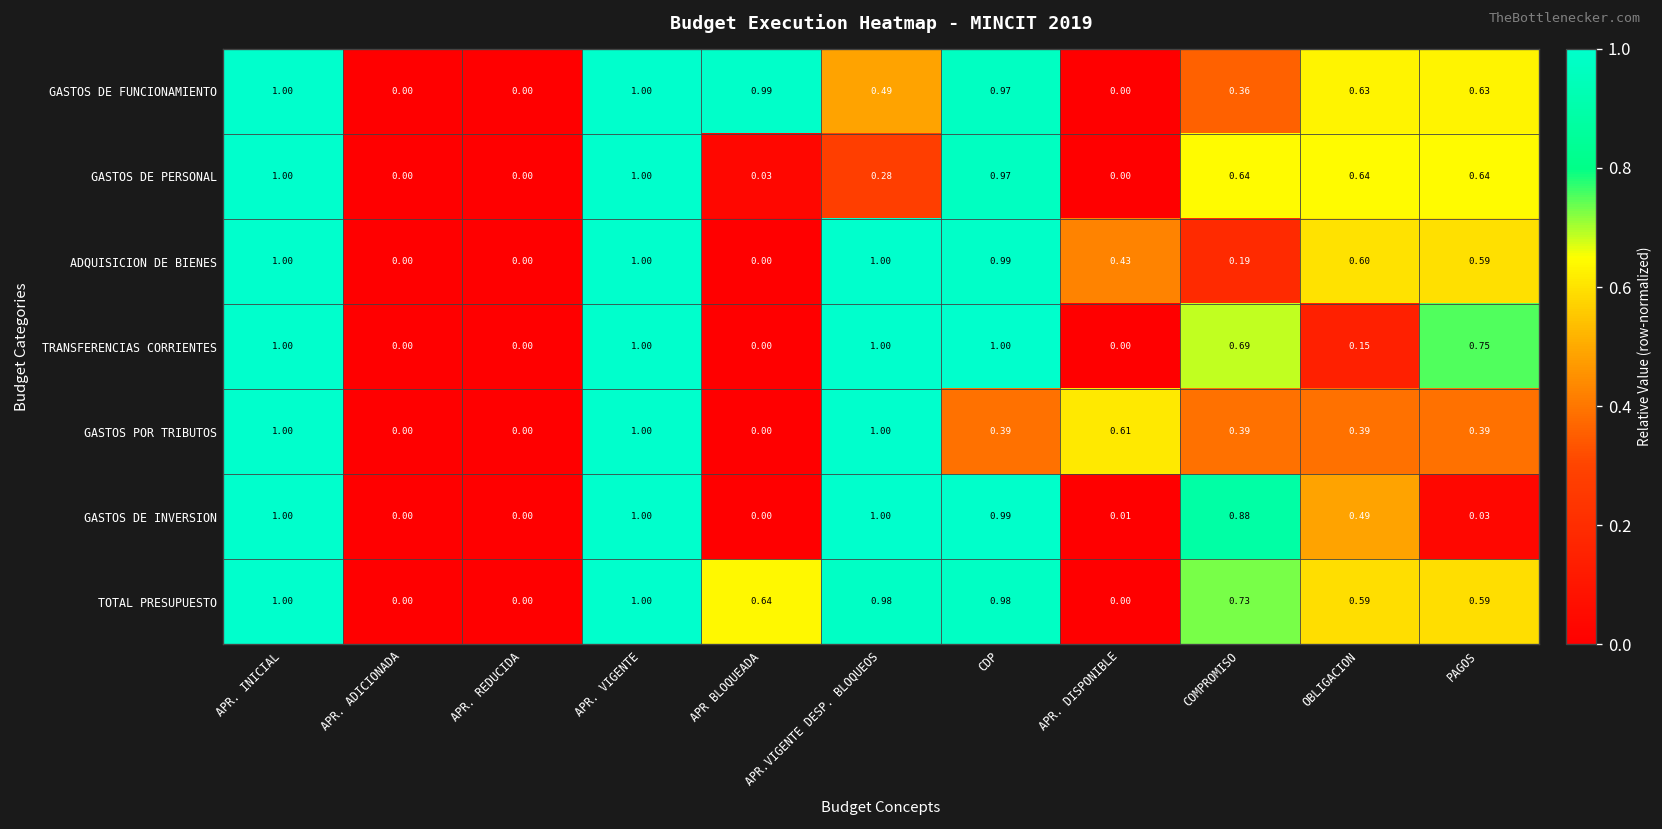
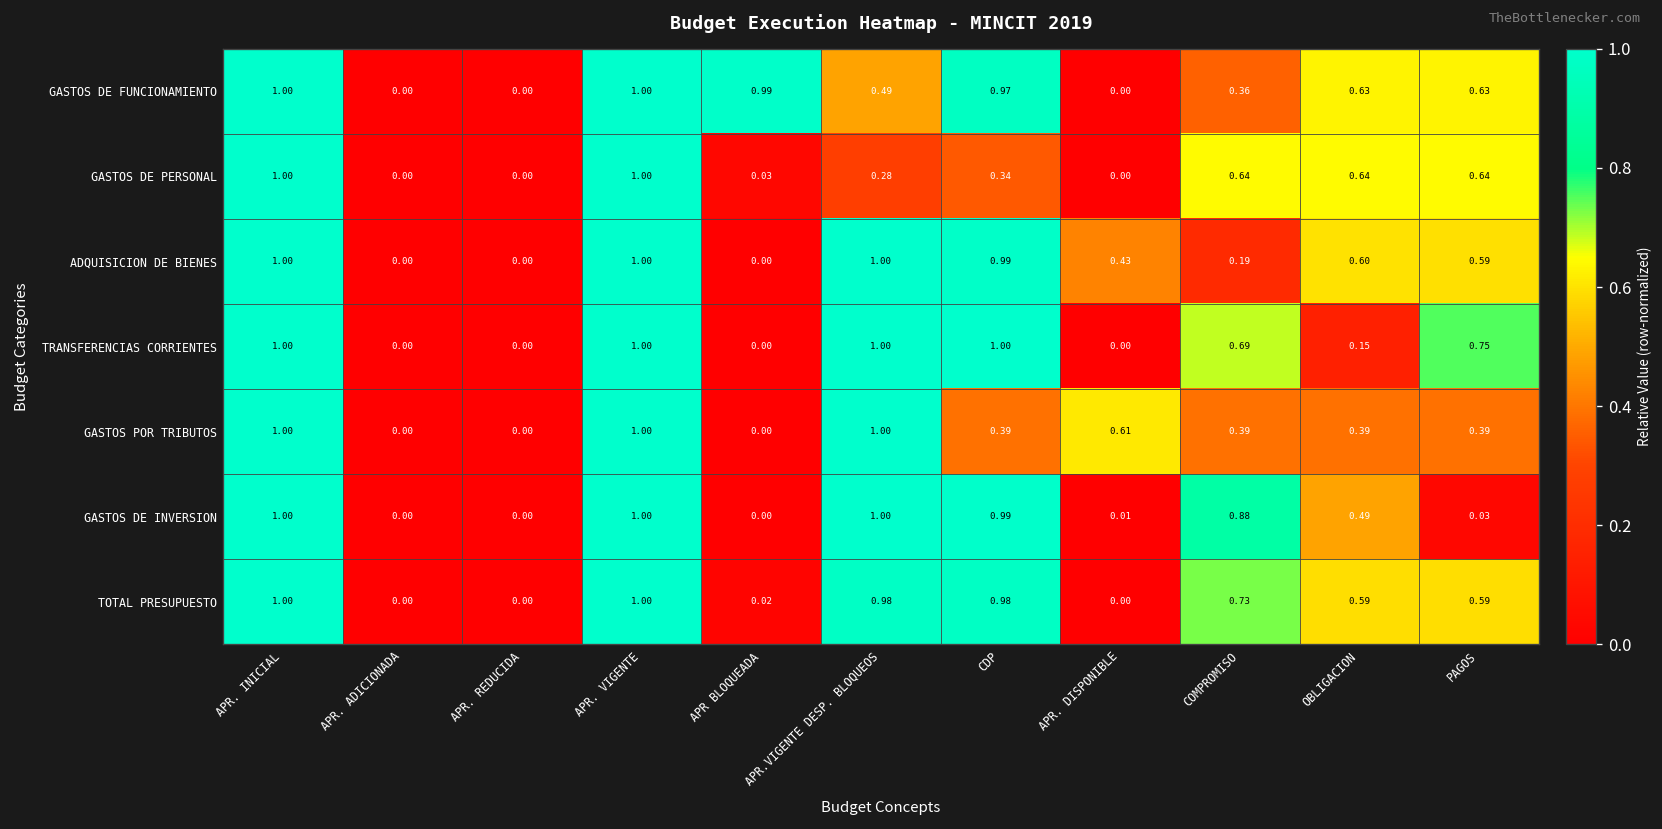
  {
    "GASTOS DE FUNCIONAMIENTO": {
      "APR. INICIAL": 1.00,
      "APR. ADICIONADA": 0.00,
      "APR. REDUCIDA": 0.00,
      "APR. VIGENTE": 1.00,
      "APR BLOQUEADA": 0.99,
      "APR.VIGENTE DESP. BLOQUEOS": 0.49,
      "CDP": 0.97,
      "APR. DISPONIBLE": 0.00,
      "COMPROMISO": 0.36,
      "OBLIGACION": 0.63,
      "PAGOS": 0.63
    },
    "GASTOS DE PERSONAL": {
      "APR. INICIAL": 1.00,
      "APR. ADICIONADA": 0.00,
      "APR. REDUCIDA": 0.00,
      "APR. VIGENTE": 1.00,
      "APR BLOQUEADA": 0.03,
      "APR.VIGENTE DESP. BLOQUEOS": 0.28,
-     "CDP": 0.97,
+     "CDP": 0.34,
      "APR. DISPONIBLE": 0.00,
      "COMPROMISO": 0.64,
      "OBLIGACION": 0.64,
      "PAGOS": 0.64
    },
    "ADQUISICION DE BIENES": {
      "APR. INICIAL": 1.00,
      "APR. ADICIONADA": 0.00,
      "APR. REDUCIDA": 0.00,
      "APR. VIGENTE": 1.00,
      "APR BLOQUEADA": 0.00,
      "APR.VIGENTE DESP. BLOQUEOS": 1.00,
      "CDP": 0.99,
      "APR. DISPONIBLE": 0.43,
      "COMPROMISO": 0.19,
      "OBLIGACION": 0.60,
      "PAGOS": 0.59
    },
    "TRANSFERENCIAS CORRIENTES": {
      "APR. INICIAL": 1.00,
      "APR. ADICIONADA": 0.00,
      "APR. REDUCIDA": 0.00,
      "APR. VIGENTE": 1.00,
      "APR BLOQUEADA": 0.00,
      "APR.VIGENTE DESP. BLOQUEOS": 1.00,
      "CDP": 1.00,
      "APR. DISPONIBLE": 0.00,
      "COMPROMISO": 0.69,
      "OBLIGACION": 0.15,
      "PAGOS": 0.75
    },
    "GASTOS POR TRIBUTOS": {
      "APR. INICIAL": 1.00,
      "APR. ADICIONADA": 0.00,
      "APR. REDUCIDA": 0.00,
      "APR. VIGENTE": 1.00,
      "APR BLOQUEADA": 0.00,
      "APR.VIGENTE DESP. BLOQUEOS": 1.00,
      "CDP": 0.39,
      "APR. DISPONIBLE": 0.61,
      "COMPROMISO": 0.39,
      "OBLIGACION": 0.39,
      "PAGOS": 0.39
    },
    "GASTOS DE INVERSION": {
      "APR. INICIAL": 1.00,
      "APR. ADICIONADA": 0.00,
      "APR. REDUCIDA": 0.00,
      "APR. VIGENTE": 1.00,
      "APR BLOQUEADA": 0.00,
      "APR.VIGENTE DESP. BLOQUEOS": 1.00,
      "CDP": 0.99,
      "APR. DISPONIBLE": 0.01,
      "COMPROMISO": 0.88,
      "OBLIGACION": 0.49,
      "PAGOS": 0.03
    },
    "TOTAL PRESUPUESTO": {
      "APR. INICIAL": 1.00,
      "APR. ADICIONADA": 0.00,
      "APR. REDUCIDA": 0.00,
      "APR. VIGENTE": 1.00,
-     "APR BLOQUEADA": 0.64,
+     "APR BLOQUEADA": 0.02,
      "APR.VIGENTE DESP. BLOQUEOS": 0.98,
      "CDP": 0.98,
      "APR. DISPONIBLE": 0.00,
      "COMPROMISO": 0.73,
      "OBLIGACION": 0.59,
      "PAGOS": 0.59
    }
  }
